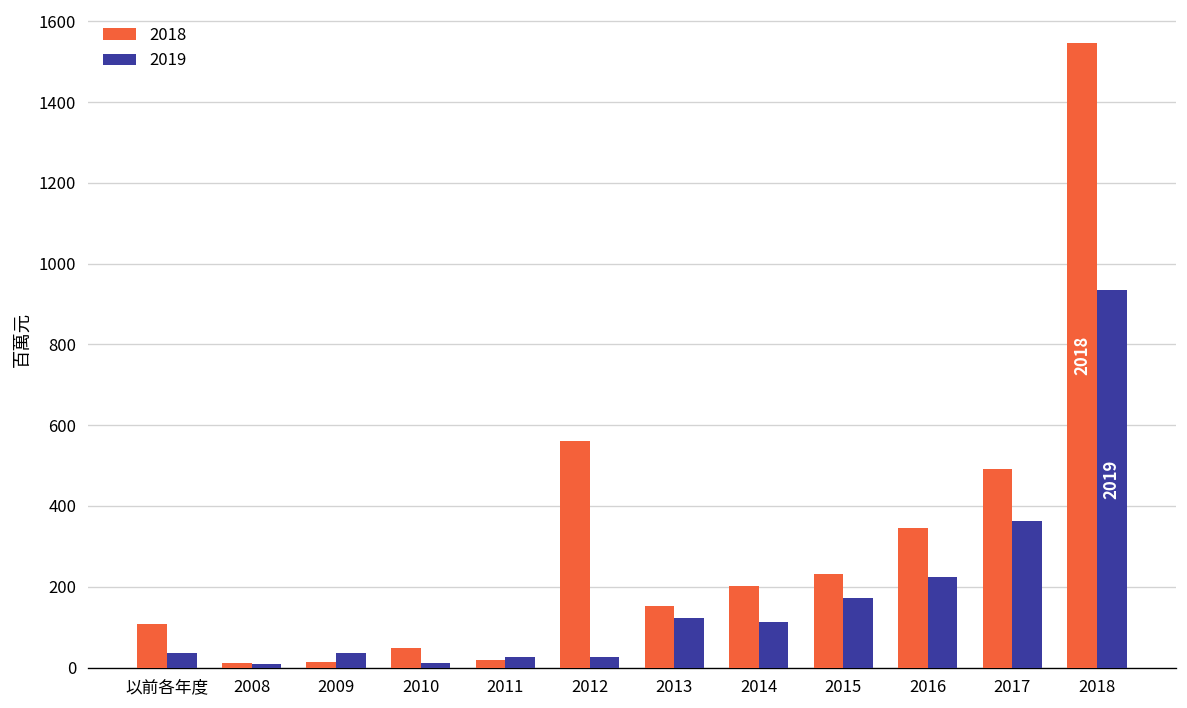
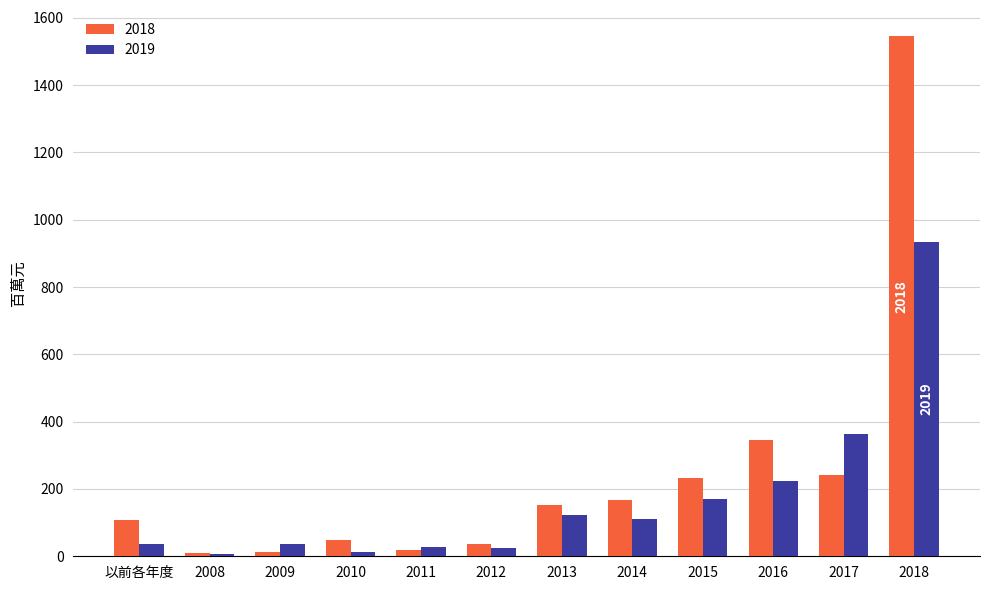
  {
    "2018": {
      "以前各年度": 110,
      "2008": 10,
      "2009": 10,
      "2010": 50,
      "2011": 20,
-     "2012": 560,
+     "2012": 40,
      "2013": 150,
-     "2014": 200,
+     "2014": 170,
      "2015": 230,
      "2016": 350,
-     "2017": 490
+     "2017": 240
    },
    "2019": {
      "以前各年度": 40,
      "2008": 10,
      "2009": 40,
      "2010": 10,
      "2011": 30,
      "2012": 20,
      "2013": 120,
      "2014": 110,
      "2015": 170,
      "2016": 220,
      "2017": 360
    }
  }
